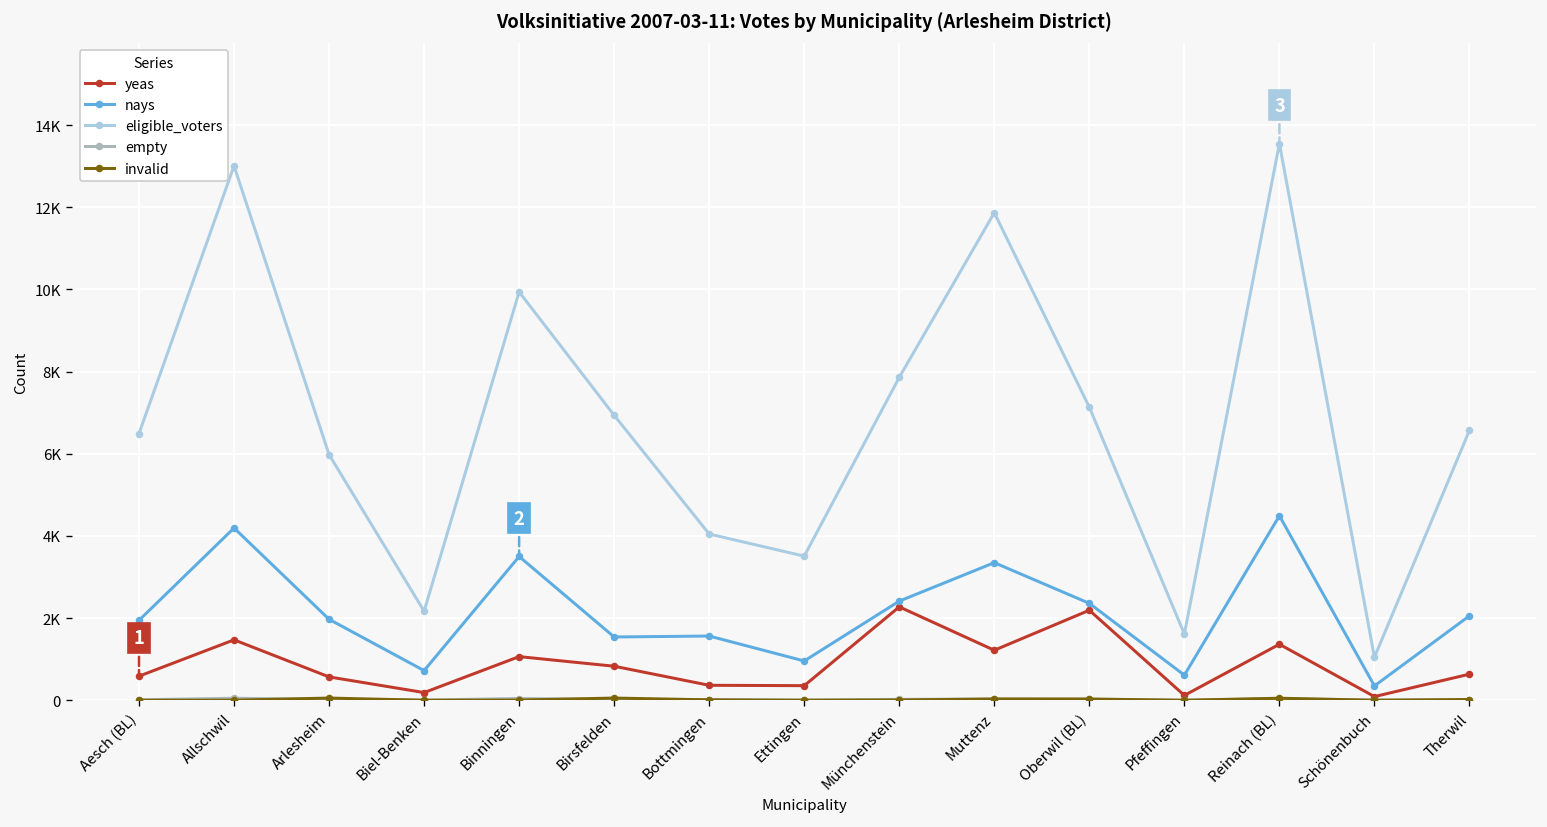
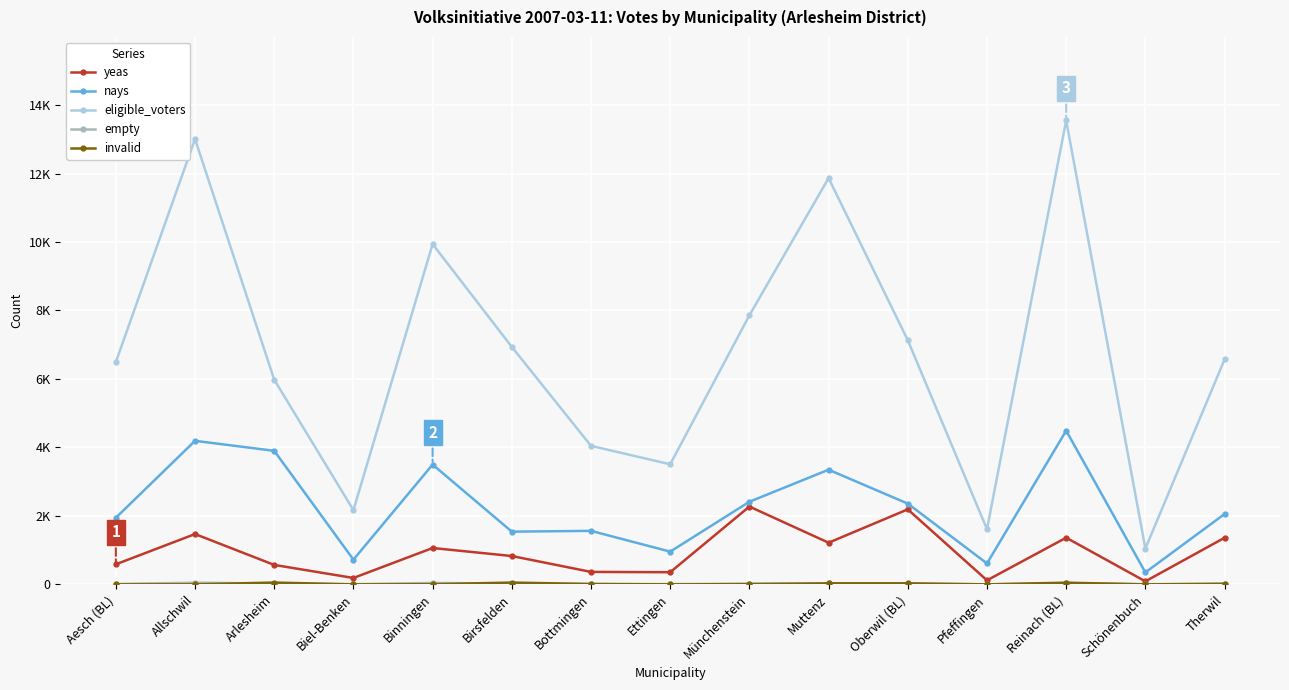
  {
    "yeas": {
      "Allschwil": 1500,
      "Arlesheim": 600,
      "Biel-Benken": 200,
      "Binningen": 1100,
      "Birsfelden": 800,
      "Bottmingen": 400,
      "Ettingen": 400,
      "Münchenstein": 2300,
      "Muttenz": 1200,
      "Oberwil (BL)": 2200,
      "Pfeffingen": 100,
      "Reinach (BL)": 1400,
      "Schönenbuch": 100,
-     "Therwil": 600
+     "Therwil": 1400
    },
    "nays": {
      "Aesch (BL)": 1900,
      "Allschwil": 4200,
-     "Arlesheim": 2000,
+     "Arlesheim": 3900,
      "Biel-Benken": 700,
      "Birsfelden": 1500,
      "Bottmingen": 1600,
      "Ettingen": 1000,
      "Münchenstein": 2400,
      "Muttenz": 3300,
      "Oberwil (BL)": 2400,
      "Pfeffingen": 600,
      "Reinach (BL)": 4500,
      "Schönenbuch": 300,
      "Therwil": 2100
    }
  }
